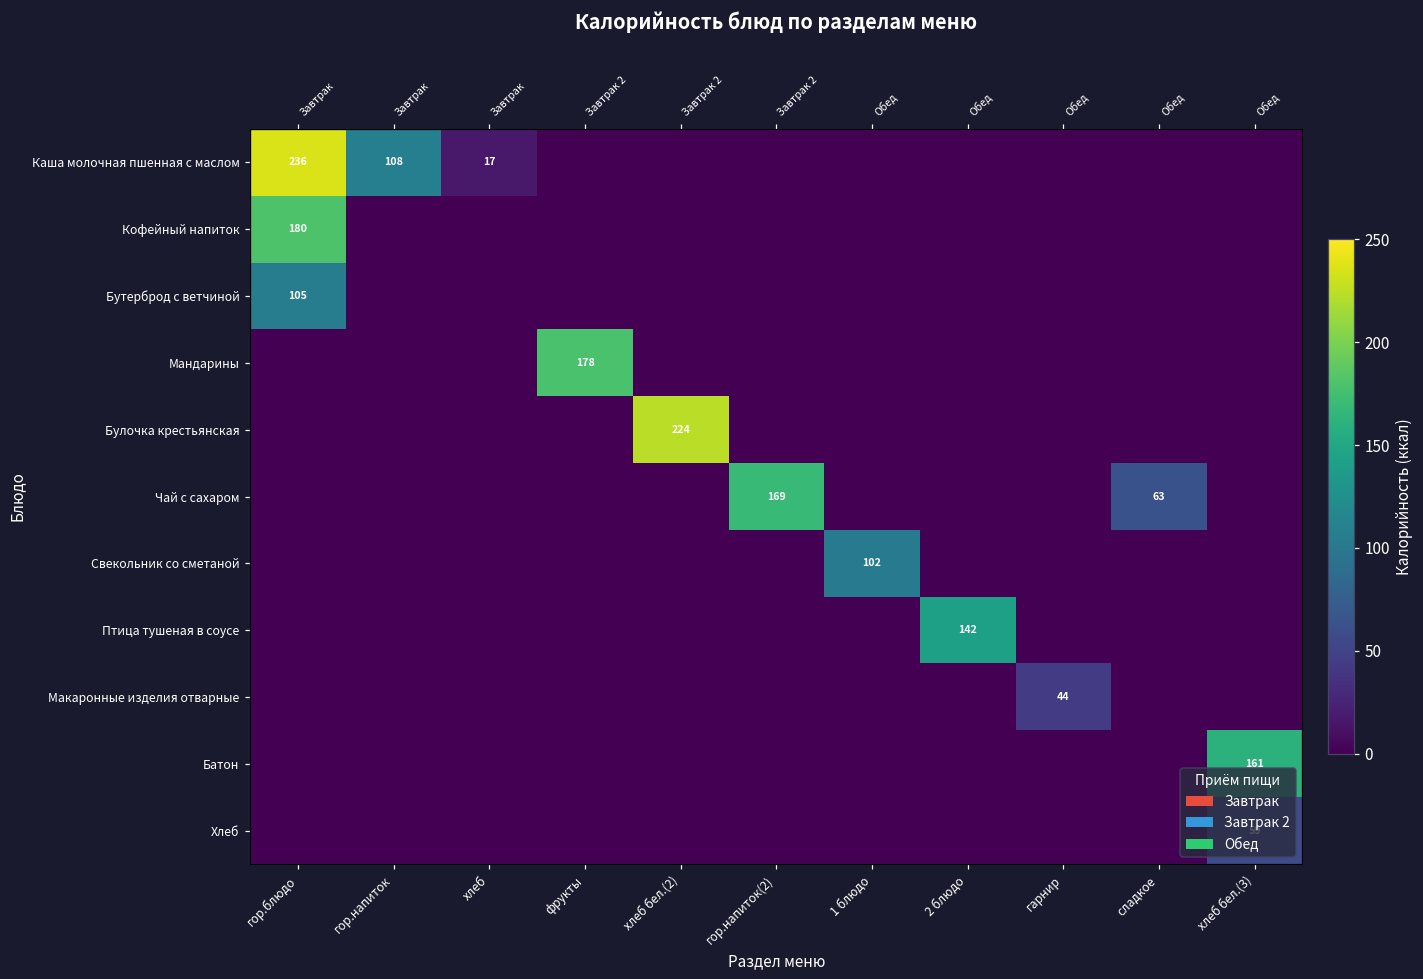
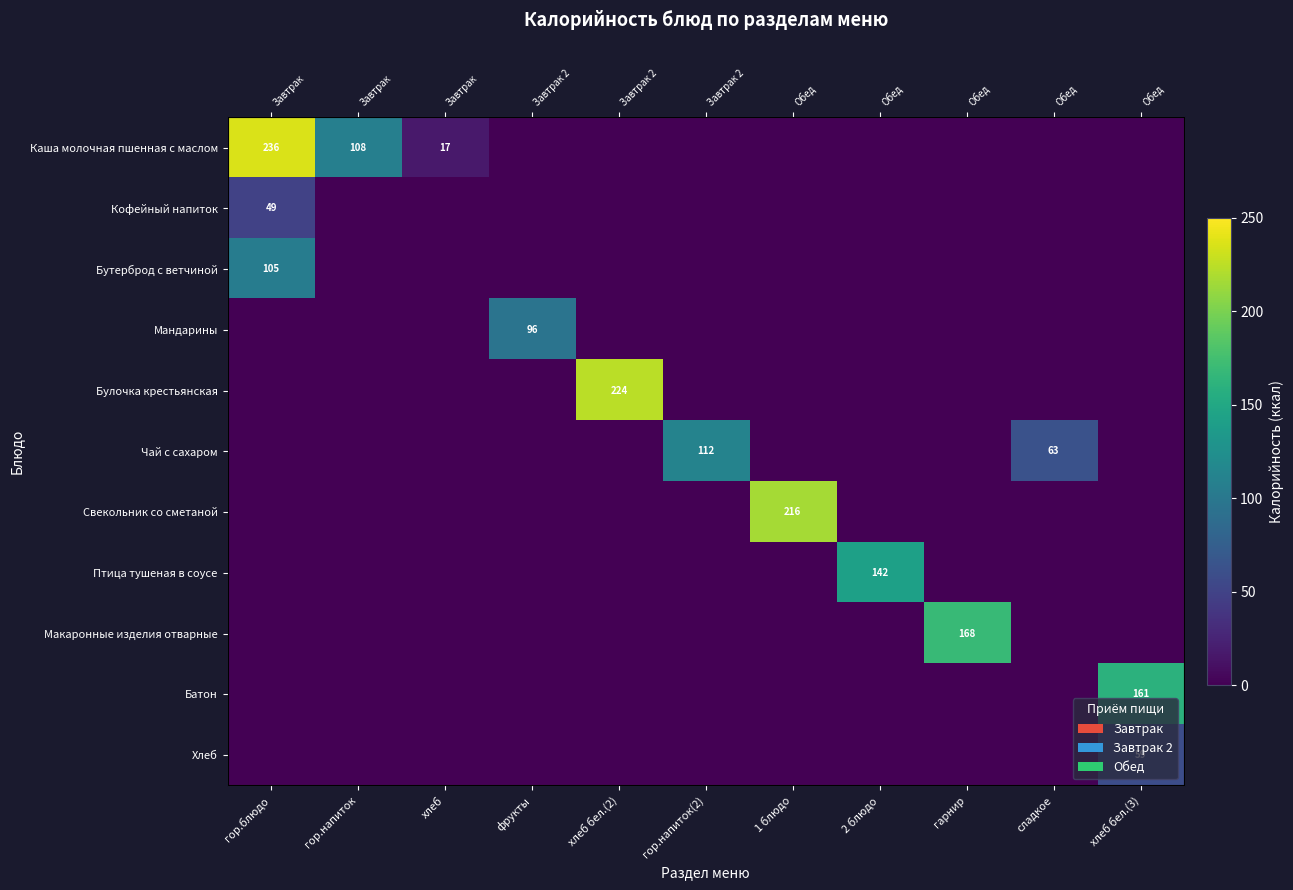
  {
    "Каша молочная пшенная с маслом": {
      "гор.блюдо": 236,
      "гор.напиток": 108,
      "хлеб": 17
    },
    "Кофейный напиток": {
-     "гор.блюдо": 180
+     "гор.блюдо": 49
    },
    "Бутерброд с ветчиной": {
      "гор.блюдо": 105
    },
    "Мандарины": {
-     "фрукты": 178
+     "фрукты": 96
    },
    "Булочка крестьянская": {
      "хлеб бел.(2)": 224
    },
    "Чай с сахаром": {
-     "гор.напиток(2)": 169,
+     "гор.напиток(2)": 112,
      "сладкое": 63
    },
    "Свекольник со сметаной": {
-     "1 блюдо": 102
+     "1 блюдо": 216
    },
    "Птица тушеная в соусе": {
      "2 блюдо": 142
    },
    "Макаронные изделия отварные": {
-     "гарнир": 44
+     "гарнир": 168
    }
  }
